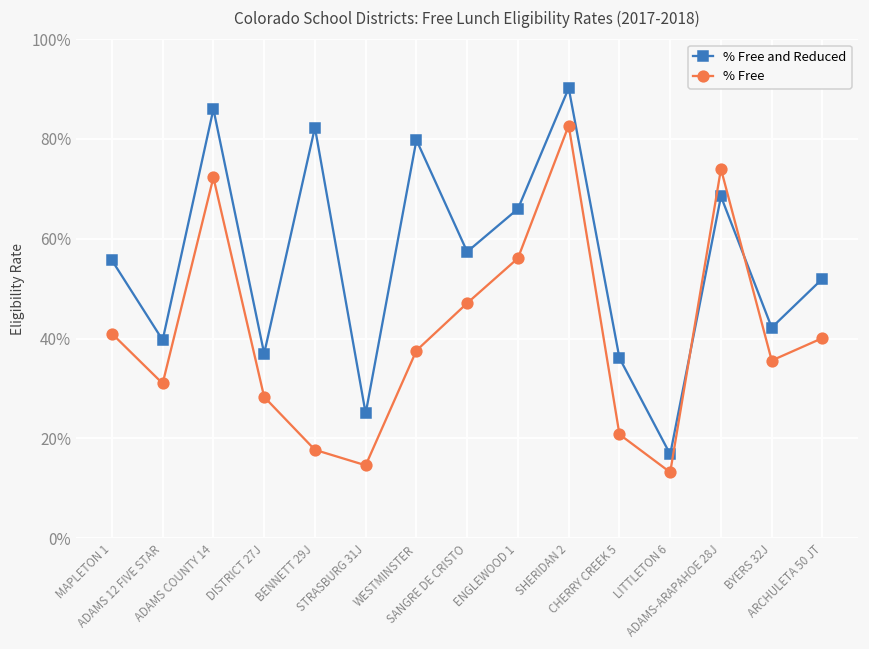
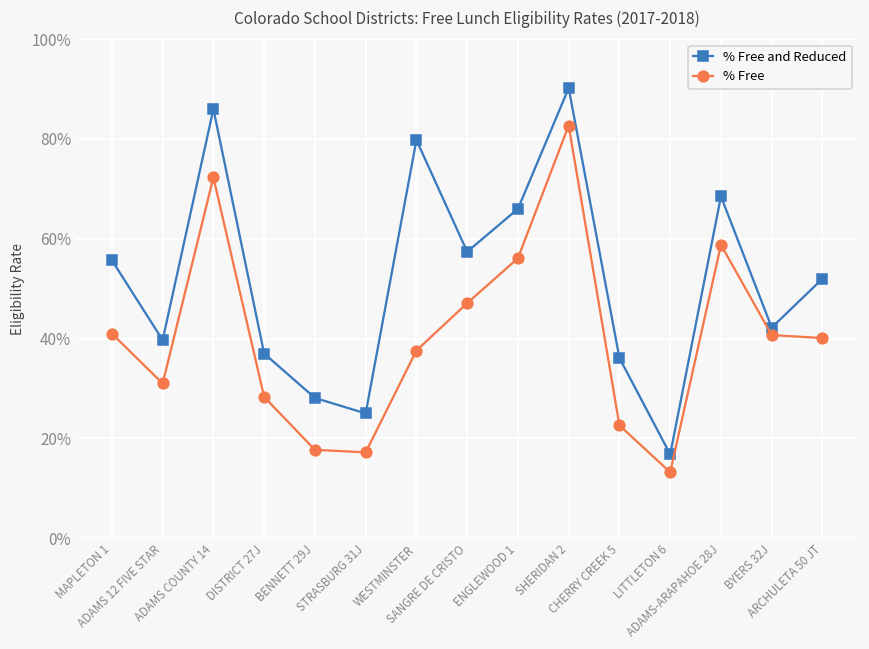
  {
    "% Free and Reduced": {
      "MAPLETON 1": "56%",
      "ADAMS 12 FIVE STAR": "40%",
      "ADAMS COUNTY 14": "86%",
      "DISTRICT 27J": "37%",
-     "BENNETT 29J": "82%",
+     "BENNETT 29J": "28%",
      "STRASBURG 31J": "25%",
      "WESTMINSTER": "80%",
      "SANGRE DE CRISTO": "57%",
      "ENGLEWOOD 1": "66%",
      "SHERIDAN 2": "90%",
      "CHERRY CREEK 5": "36%",
      "LITTLETON 6": "17%",
      "ADAMS-ARAPAHOE 28J": "69%",
      "BYERS 32J": "42%",
      "ARCHULETA 50 JT": "52%"
    },
    "% Free": {
      "MAPLETON 1": "41%",
      "ADAMS 12 FIVE STAR": "31%",
      "ADAMS COUNTY 14": "72%",
      "DISTRICT 27J": "28%",
      "BENNETT 29J": "18%",
-     "STRASBURG 31J": "15%",
+     "STRASBURG 31J": "17%",
      "WESTMINSTER": "38%",
      "SANGRE DE CRISTO": "47%",
      "ENGLEWOOD 1": "56%",
      "SHERIDAN 2": "83%",
-     "CHERRY CREEK 5": "21%",
+     "CHERRY CREEK 5": "23%",
      "LITTLETON 6": "13%",
-     "ADAMS-ARAPAHOE 28J": "74%",
-     "BYERS 32J": "36%",
+     "ADAMS-ARAPAHOE 28J": "59%",
+     "BYERS 32J": "41%",
      "ARCHULETA 50 JT": "40%"
    }
  }
